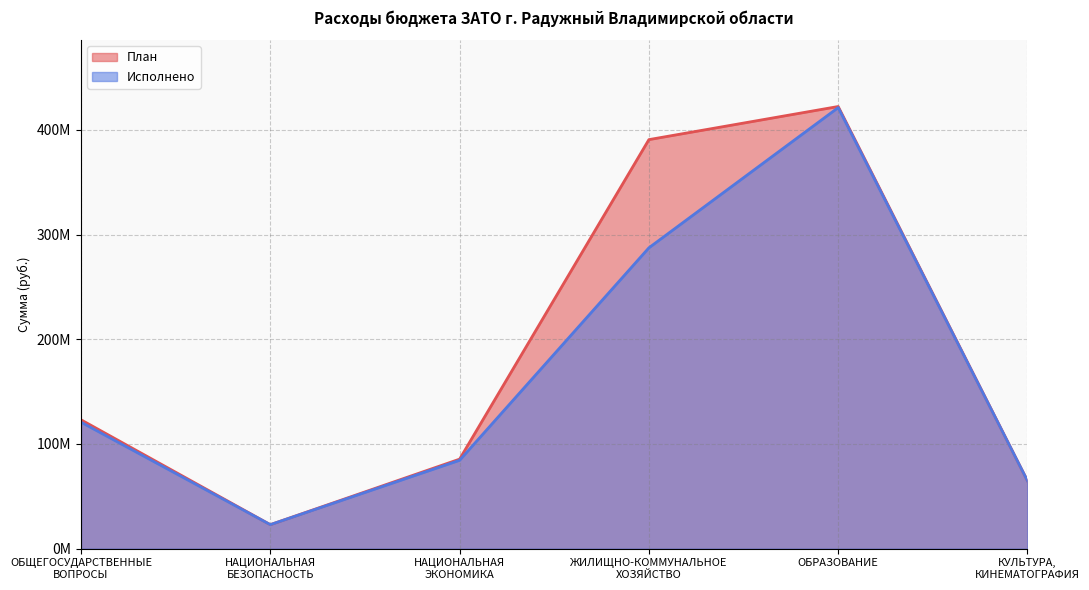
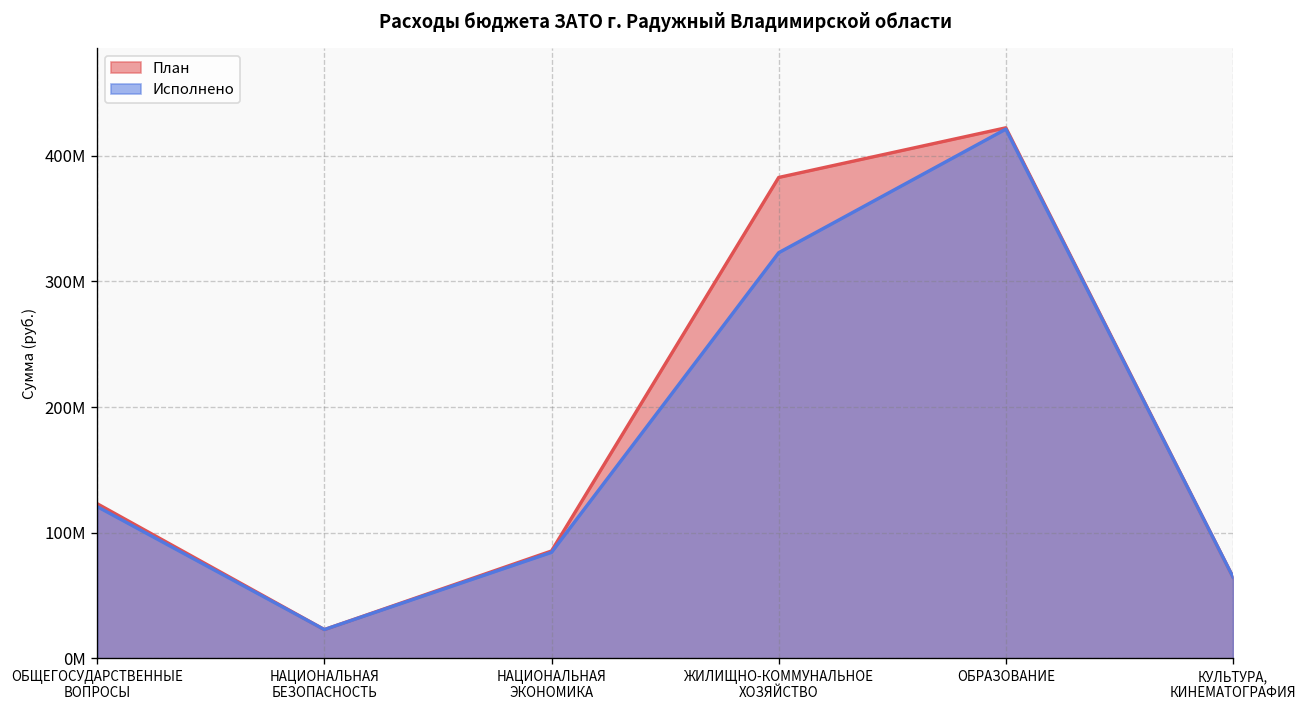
  {
    "План": {
-     "ЖИЛИЩНО-КОММУНАЛЬНОЕ ХОЗЯЙСТВО": 391000000
+     "ЖИЛИЩНО-КОММУНАЛЬНОЕ ХОЗЯЙСТВО": 383000000
    },
    "Исполнено": {
-     "ЖИЛИЩНО-КОММУНАЛЬНОЕ ХОЗЯЙСТВО": 287000000
+     "ЖИЛИЩНО-КОММУНАЛЬНОЕ ХОЗЯЙСТВО": 323000000
    }
  }
